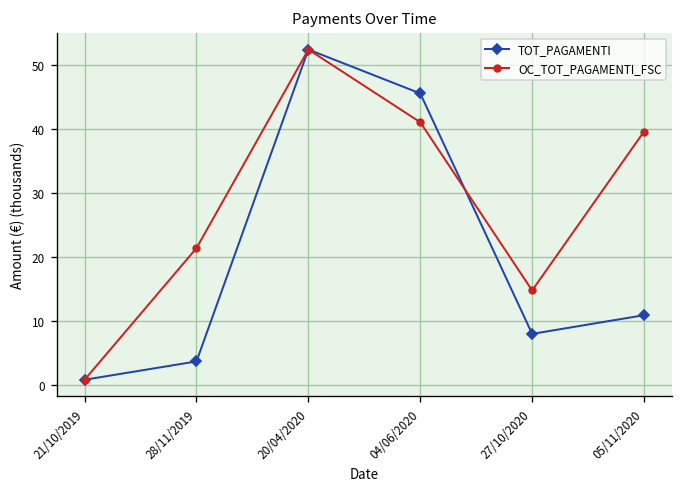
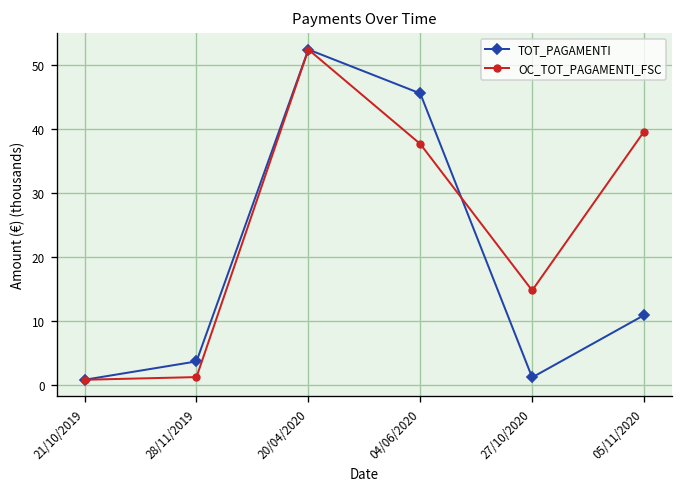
  {
    "TOT_PAGAMENTI": {
      "28/11/2019": 4,
      "04/06/2020": 46,
-     "27/10/2020": 8,
+     "27/10/2020": 1,
      "05/11/2020": 11
    },
    "OC_TOT_PAGAMENTI_FSC": {
-     "28/11/2019": 21,
-     "04/06/2020": 41,
+     "28/11/2019": 1,
+     "04/06/2020": 38,
      "27/10/2020": 15,
      "05/11/2020": 40
    }
  }
